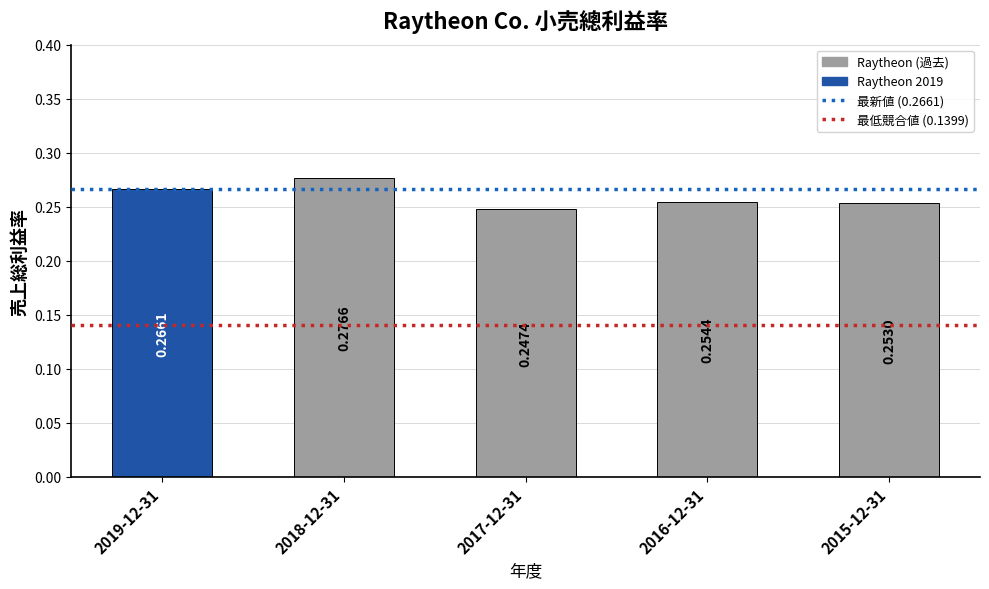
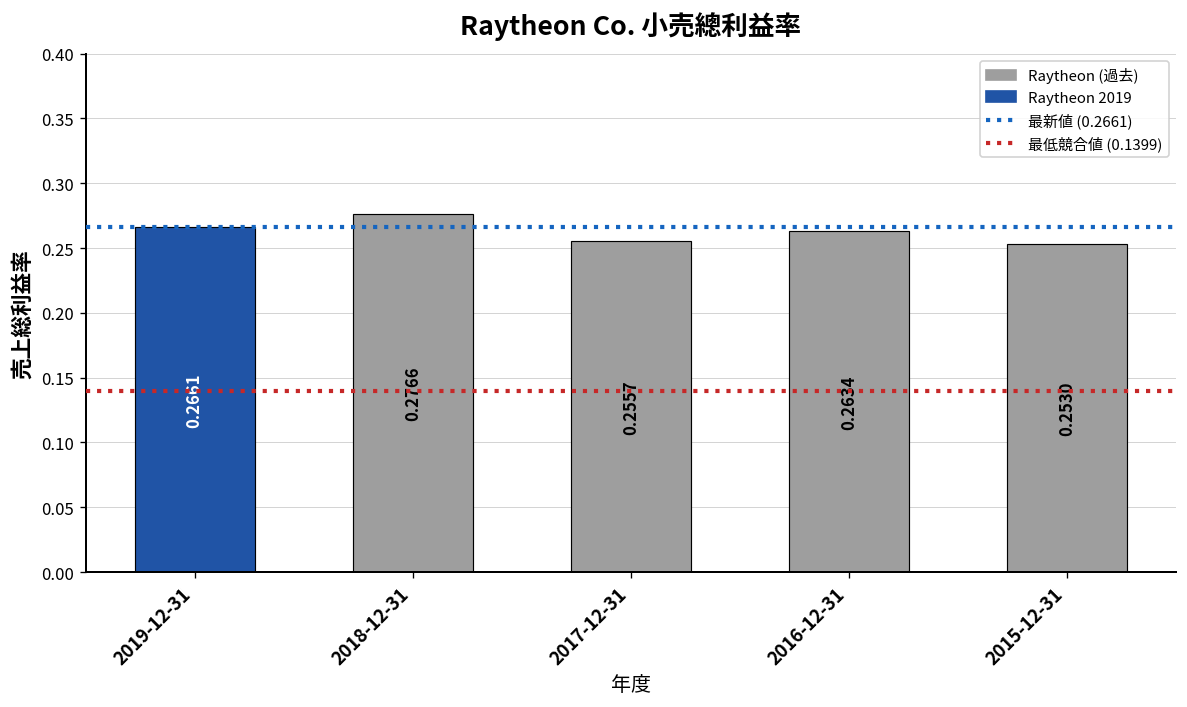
  {
    "2019-12-31": 0.2661,
    "2018-12-31": 0.2766,
-   "2017-12-31": 0.2474,
-   "2016-12-31": 0.2544,
+   "2017-12-31": 0.2557,
+   "2016-12-31": 0.2634,
    "2015-12-31": 0.2530
  }
